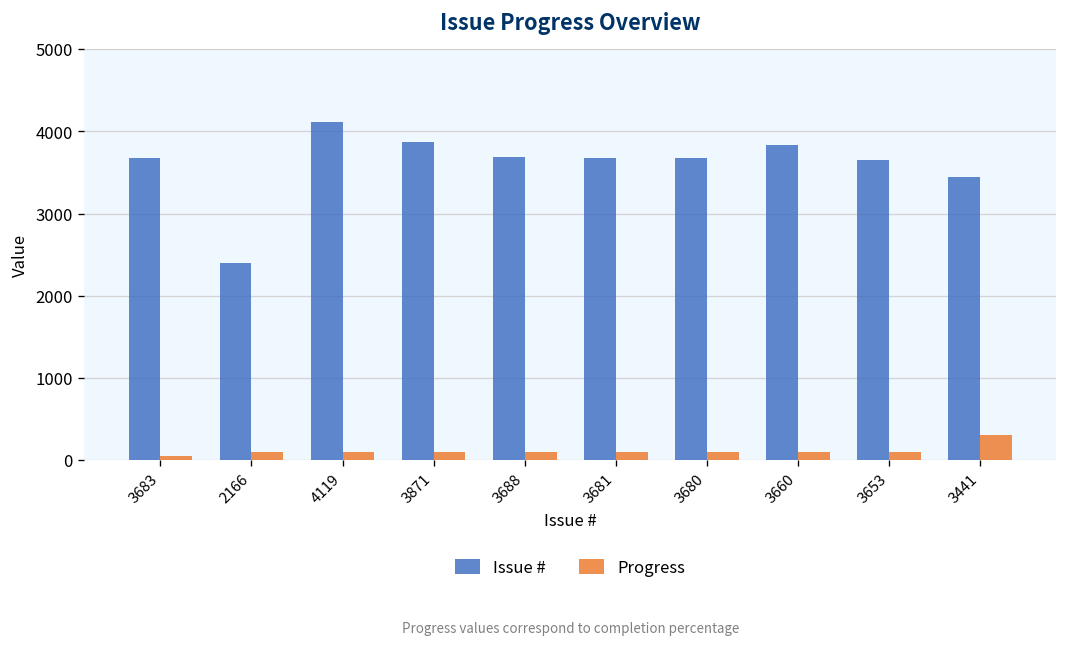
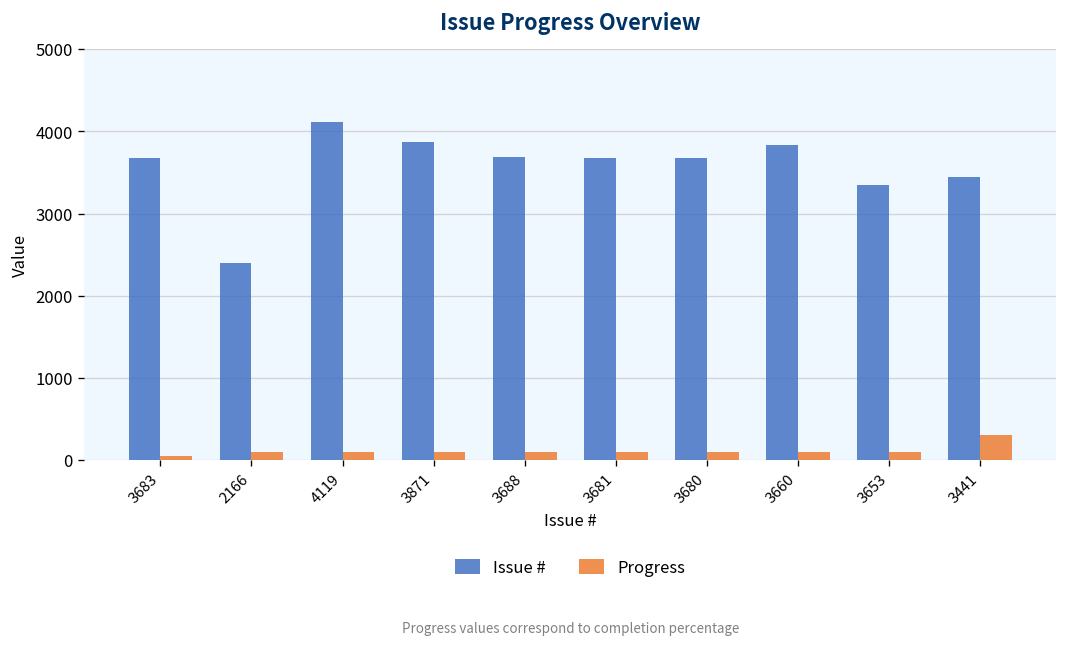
  {
    "Issue #": {
      "3683": 3700,
      "2166": 2400,
      "4119": 4100,
      "3871": 3900,
      "3688": 3700,
      "3681": 3700,
      "3680": 3700,
      "3660": 3800,
-     "3653": 3700,
+     "3653": 3400,
      "3441": 3400
    },
    "Progress": {
      "3683": 100,
      "2166": 100,
      "4119": 100,
      "3871": 100,
      "3688": 100,
      "3681": 100,
      "3680": 100,
      "3660": 100,
      "3653": 100,
      "3441": 300
    }
  }
